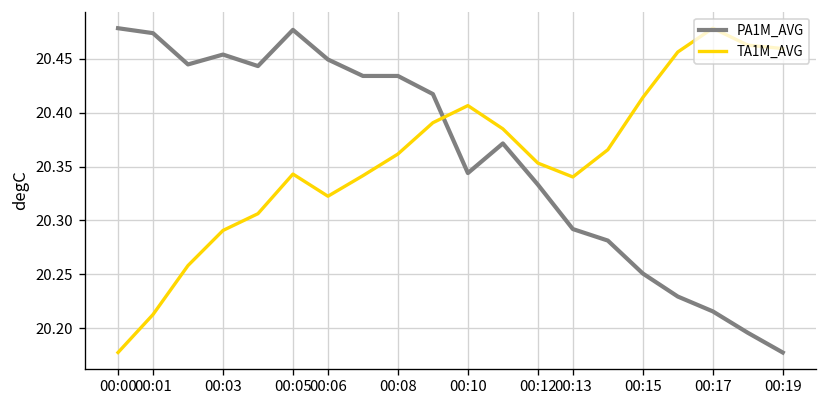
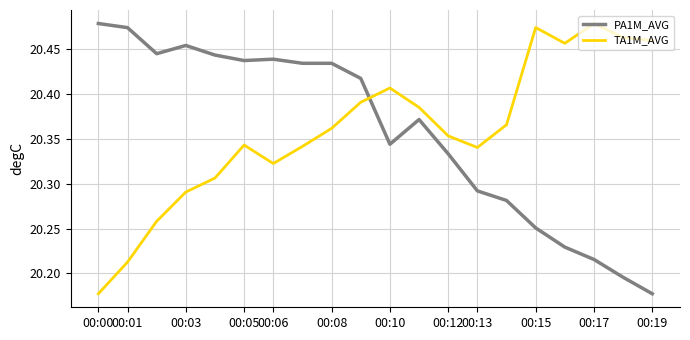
  {
    "PA1M_AVG": {
      "00:00": 20.48,
      "00:01": 20.47,
      "00:03": 20.45,
-     "00:05": 20.48,
-     "00:06": 20.45,
+     "00:05": 20.44,
+     "00:06": 20.44,
      "00:08": 20.43,
      "00:10": 20.34,
      "00:12": 20.33,
      "00:13": 20.29,
      "00:15": 20.25,
      "00:17": 20.22,
      "00:19": 20.18
    },
    "TA1M_AVG": {
      "00:00": 20.18,
      "00:01": 20.21,
      "00:03": 20.29,
      "00:05": 20.34,
      "00:06": 20.32,
      "00:08": 20.36,
      "00:10": 20.41,
      "00:12": 20.35,
      "00:13": 20.34,
-     "00:15": 20.41
+     "00:15": 20.47
    }
  }
